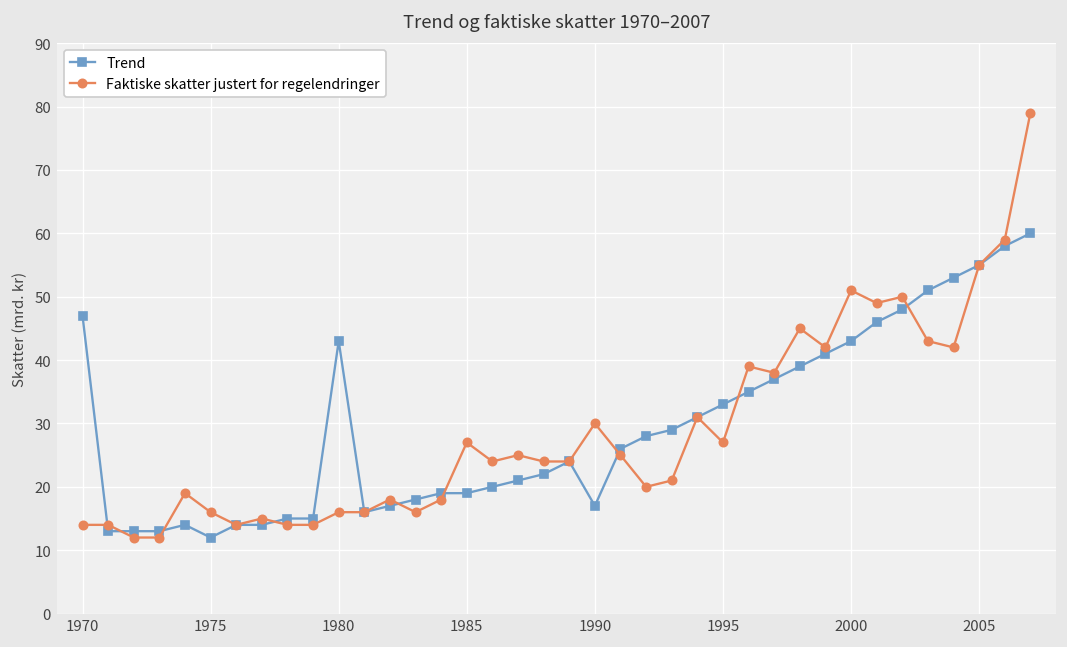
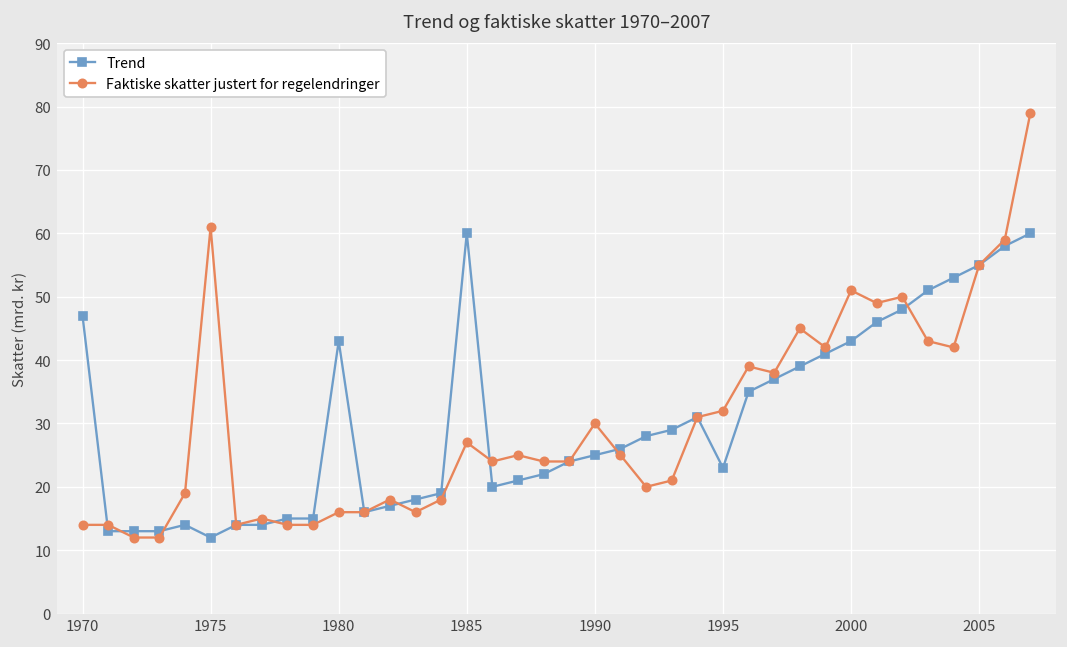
  {
    "Trend": {
      "1970": 47,
      "1975": 12,
      "1980": 43,
-     "1985": 19,
-     "1990": 17,
-     "1995": 33,
+     "1985": 60,
+     "1990": 25,
+     "1995": 23,
      "2000": 43
    },
    "Faktiske skatter justert for regelendringer": {
      "1970": 14,
-     "1975": 16,
+     "1975": 61,
      "1980": 16,
      "1985": 27,
      "1990": 30,
-     "1995": 27,
+     "1995": 32,
      "2000": 51
    }
  }
